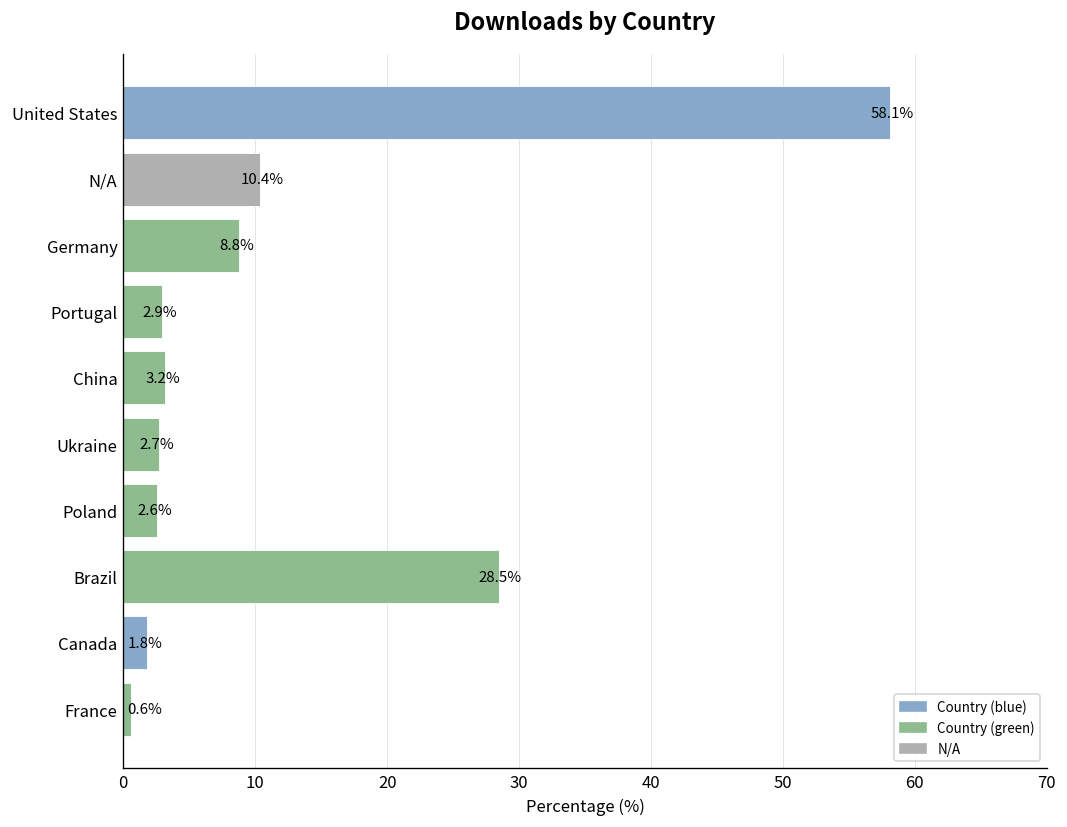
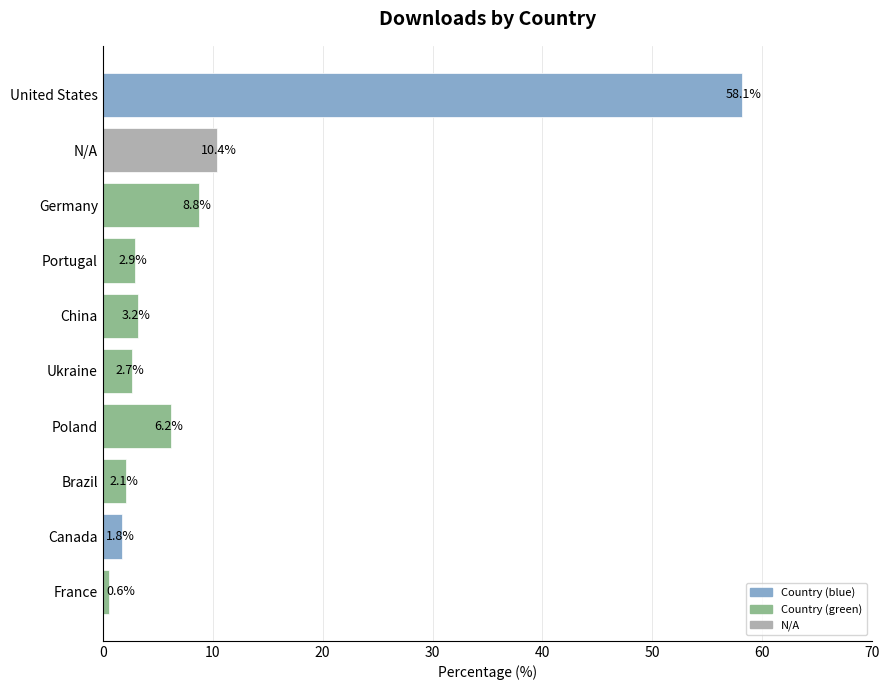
  {
    "United States": "58.1%",
    "N/A": "10.4%",
    "Germany": "8.8%",
    "Portugal": "2.9%",
    "China": "3.2%",
    "Ukraine": "2.7%",
-   "Poland": "2.6%",
-   "Brazil": "28.5%",
+   "Poland": "6.2%",
+   "Brazil": "2.1%",
    "Canada": "1.8%",
    "France": "0.6%"
  }
